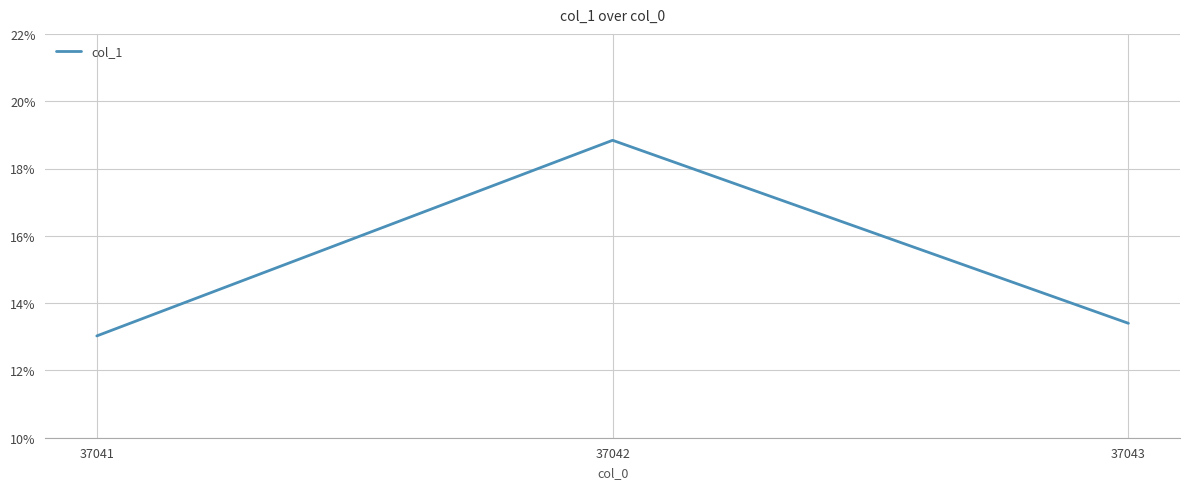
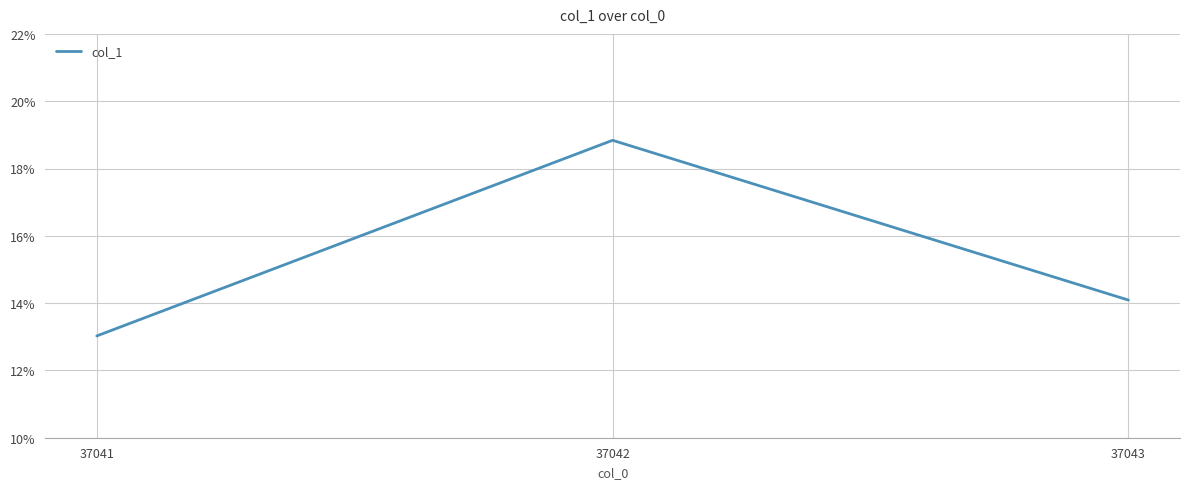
  {
    "37041": "13.0%",
    "37042": "18.8%",
-   "37043": "13.4%"
+   "37043": "14.1%"
  }
